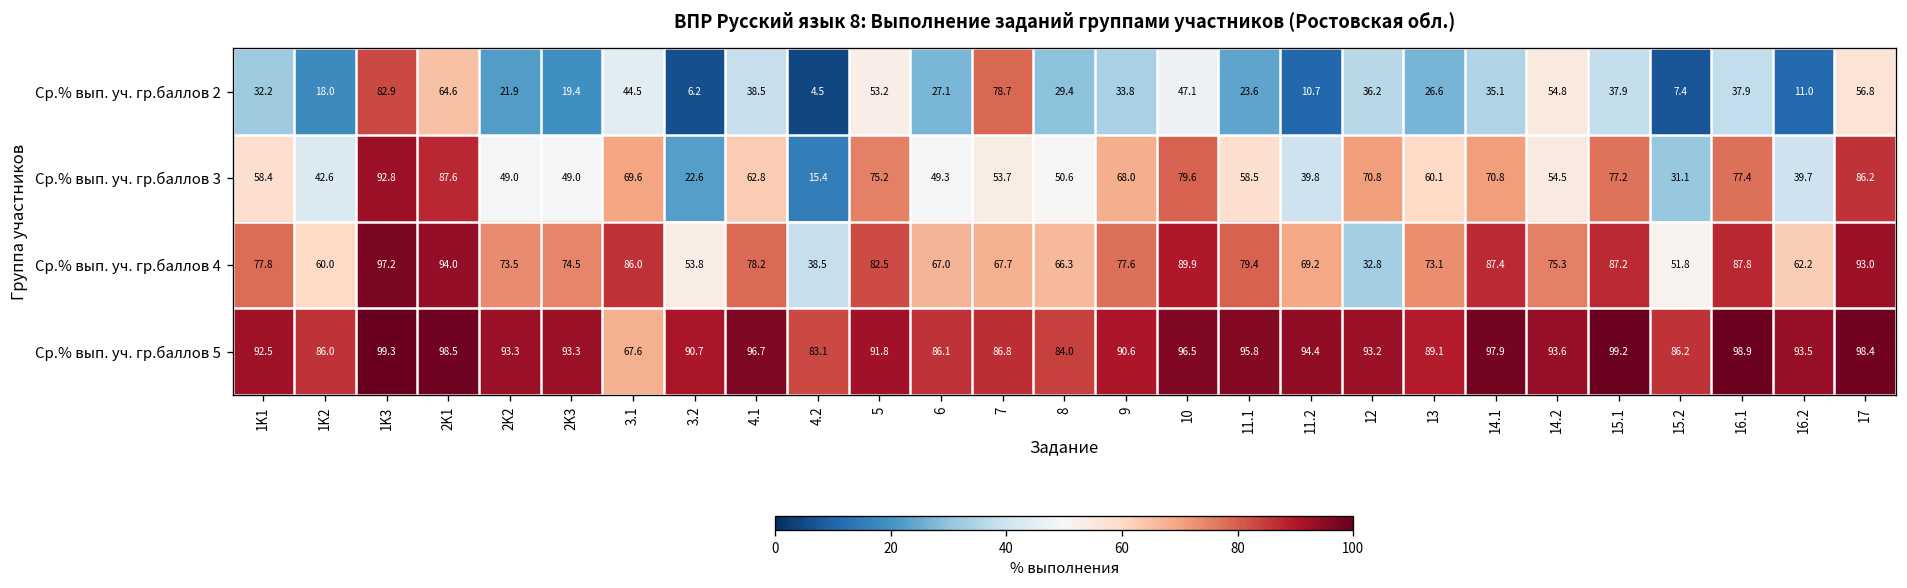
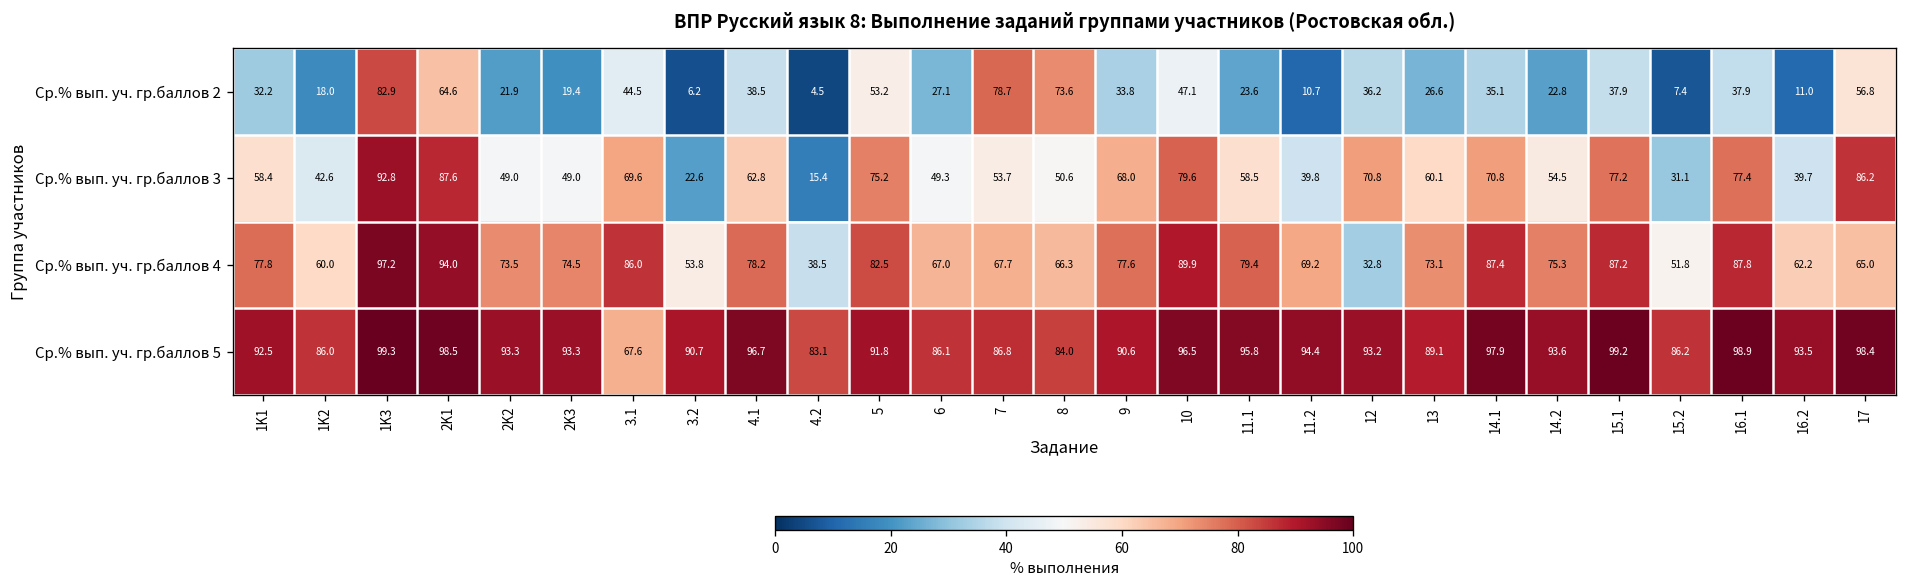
  {
    "Ср.% вып. уч. гр.баллов 2": {
      "1K1": 32.2,
      "1K2": 18.0,
      "1K3": 82.9,
      "2K1": 64.6,
      "2K2": 21.9,
      "2K3": 19.4,
      "3.1": 44.5,
      "3.2": 6.2,
      "4.1": 38.5,
      "4.2": 4.5,
      "5": 53.2,
      "6": 27.1,
      "7": 78.7,
-     "8": 29.4,
+     "8": 73.6,
      "9": 33.8,
      "10": 47.1,
      "11.1": 23.6,
      "11.2": 10.7,
      "12": 36.2,
      "13": 26.6,
      "14.1": 35.1,
-     "14.2": 54.8,
+     "14.2": 22.8,
      "15.1": 37.9,
      "15.2": 7.4,
      "16.1": 37.9,
      "16.2": 11.0,
      "17": 56.8
    },
    "Ср.% вып. уч. гр.баллов 3": {
      "1K1": 58.4,
      "1K2": 42.6,
      "1K3": 92.8,
      "2K1": 87.6,
      "2K2": 49.0,
      "2K3": 49.0,
      "3.1": 69.6,
      "3.2": 22.6,
      "4.1": 62.8,
      "4.2": 15.4,
      "5": 75.2,
      "6": 49.3,
      "7": 53.7,
      "8": 50.6,
      "9": 68.0,
      "10": 79.6,
      "11.1": 58.5,
      "11.2": 39.8,
      "12": 70.8,
      "13": 60.1,
      "14.1": 70.8,
      "14.2": 54.5,
      "15.1": 77.2,
      "15.2": 31.1,
      "16.1": 77.4,
      "16.2": 39.7,
      "17": 86.2
    },
    "Ср.% вып. уч. гр.баллов 4": {
      "1K1": 77.8,
      "1K2": 60.0,
      "1K3": 97.2,
      "2K1": 94.0,
      "2K2": 73.5,
      "2K3": 74.5,
      "3.1": 86.0,
      "3.2": 53.8,
      "4.1": 78.2,
      "4.2": 38.5,
      "5": 82.5,
      "6": 67.0,
      "7": 67.7,
      "8": 66.3,
      "9": 77.6,
      "10": 89.9,
      "11.1": 79.4,
      "11.2": 69.2,
      "12": 32.8,
      "13": 73.1,
      "14.1": 87.4,
      "14.2": 75.3,
      "15.1": 87.2,
      "15.2": 51.8,
      "16.1": 87.8,
      "16.2": 62.2,
-     "17": 93.0
+     "17": 65.0
    },
    "Ср.% вып. уч. гр.баллов 5": {
      "1K1": 92.5,
      "1K2": 86.0,
      "1K3": 99.3,
      "2K1": 98.5,
      "2K2": 93.3,
      "2K3": 93.3,
      "3.1": 67.6,
      "3.2": 90.7,
      "4.1": 96.7,
      "4.2": 83.1,
      "5": 91.8,
      "6": 86.1,
      "7": 86.8,
      "8": 84.0,
      "9": 90.6,
      "10": 96.5,
      "11.1": 95.8,
      "11.2": 94.4,
      "12": 93.2,
      "13": 89.1,
      "14.1": 97.9,
      "14.2": 93.6,
      "15.1": 99.2,
      "15.2": 86.2,
      "16.1": 98.9,
      "16.2": 93.5,
      "17": 98.4
    }
  }
